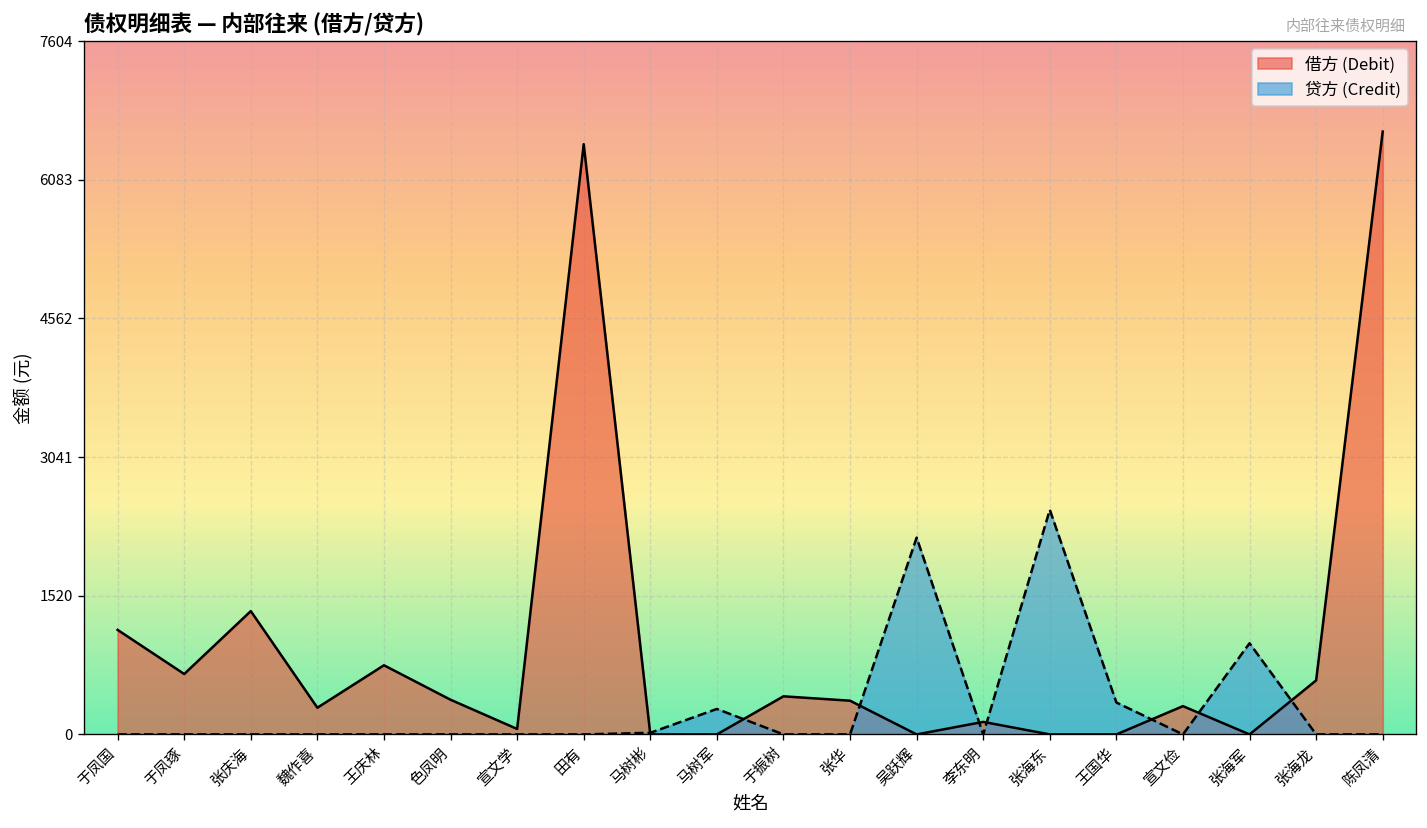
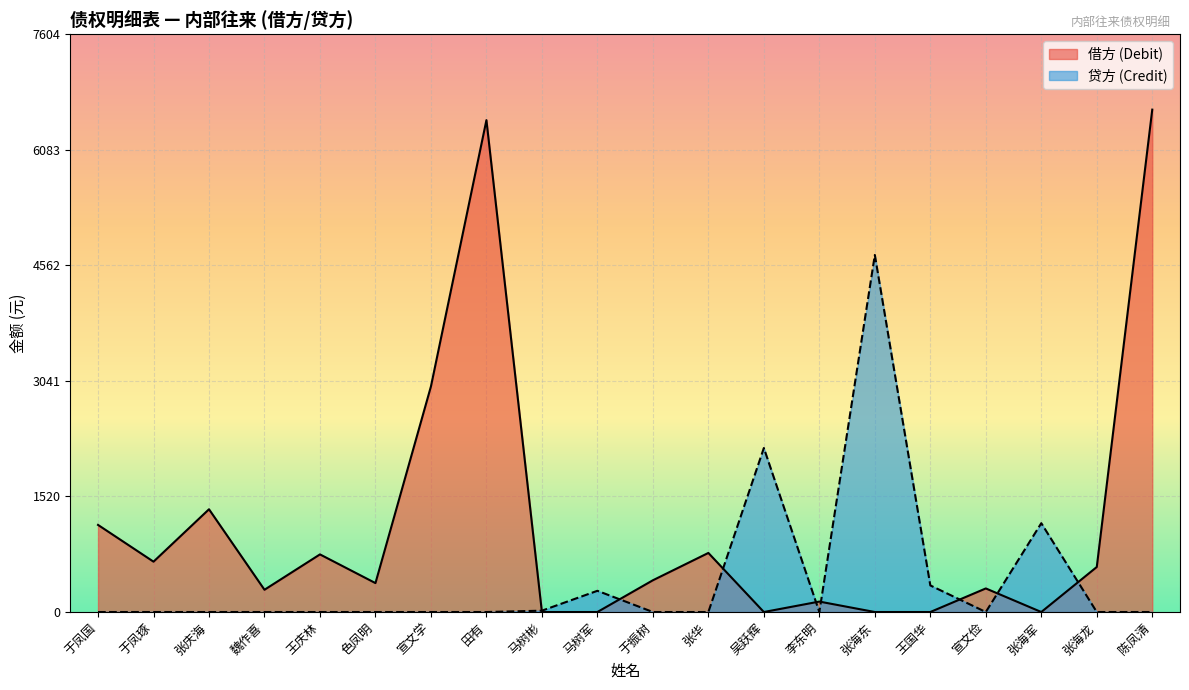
  {
    "借方 (Debit)": {
      "于凤国": 1100,
      "于凤琢": 700,
      "张庆海": 1400,
      "魏作喜": 300,
      "王庆林": 800,
      "色凤明": 400,
-     "宣文学": 100,
+     "宣文学": 3000,
      "田有": 6500,
      "马树军": 0,
      "于振树": 400,
-     "张华": 400,
+     "张华": 800,
      "吴跃辉": 0,
      "李东明": 100,
      "张海东": 0,
      "王国华": 0,
      "宣文俭": 300,
      "张海军": 0,
      "张海龙": 600,
      "陈凤清": 6600
    },
    "贷方 (Credit)": {
      "于凤国": 0,
      "于凤琢": 0,
      "张庆海": 0,
      "魏作喜": 0,
      "王庆林": 0,
      "色凤明": 0,
      "宣文学": 0,
      "田有": 0,
      "马树军": 300,
      "于振树": 0,
      "张华": 0,
      "吴跃辉": 2200,
      "李东明": 0,
-     "张海东": 2500,
+     "张海东": 4700,
      "王国华": 400,
      "宣文俭": 0,
-     "张海军": 1000,
+     "张海军": 1200,
      "张海龙": 0,
      "陈凤清": 0
    }
  }
